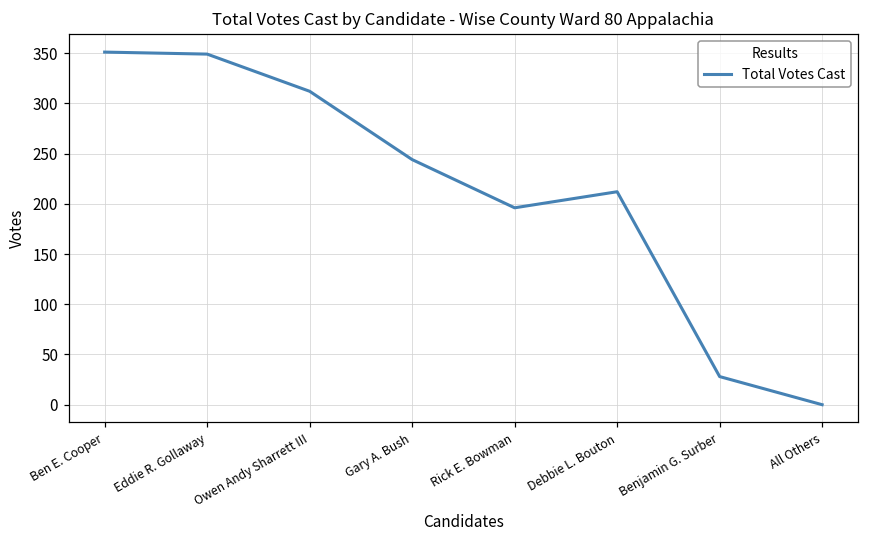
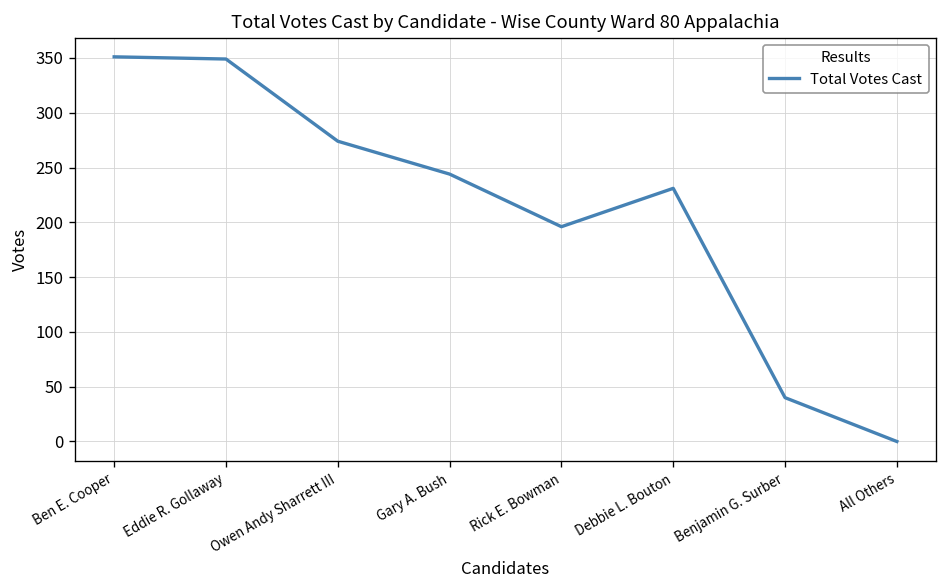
  {
    "Ben E. Cooper": 350,
    "Eddie R. Gollaway": 350,
-   "Owen Andy Sharrett III": 310,
+   "Owen Andy Sharrett III": 270,
    "Gary A. Bush": 240,
    "Rick E. Bowman": 200,
-   "Debbie L. Bouton": 210,
-   "Benjamin G. Surber": 30,
+   "Debbie L. Bouton": 230,
+   "Benjamin G. Surber": 40,
    "All Others": 0
  }
